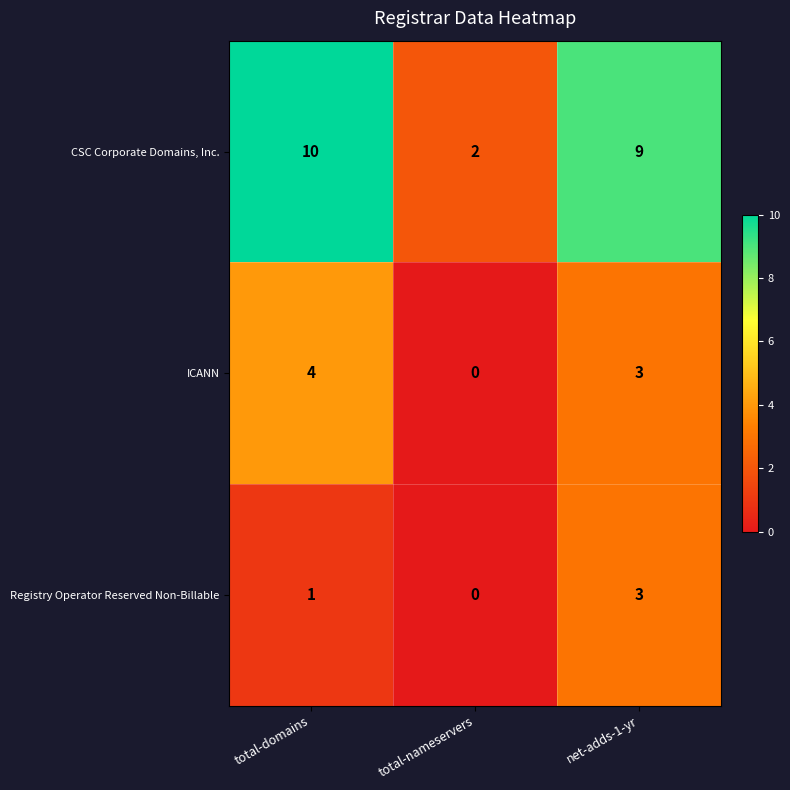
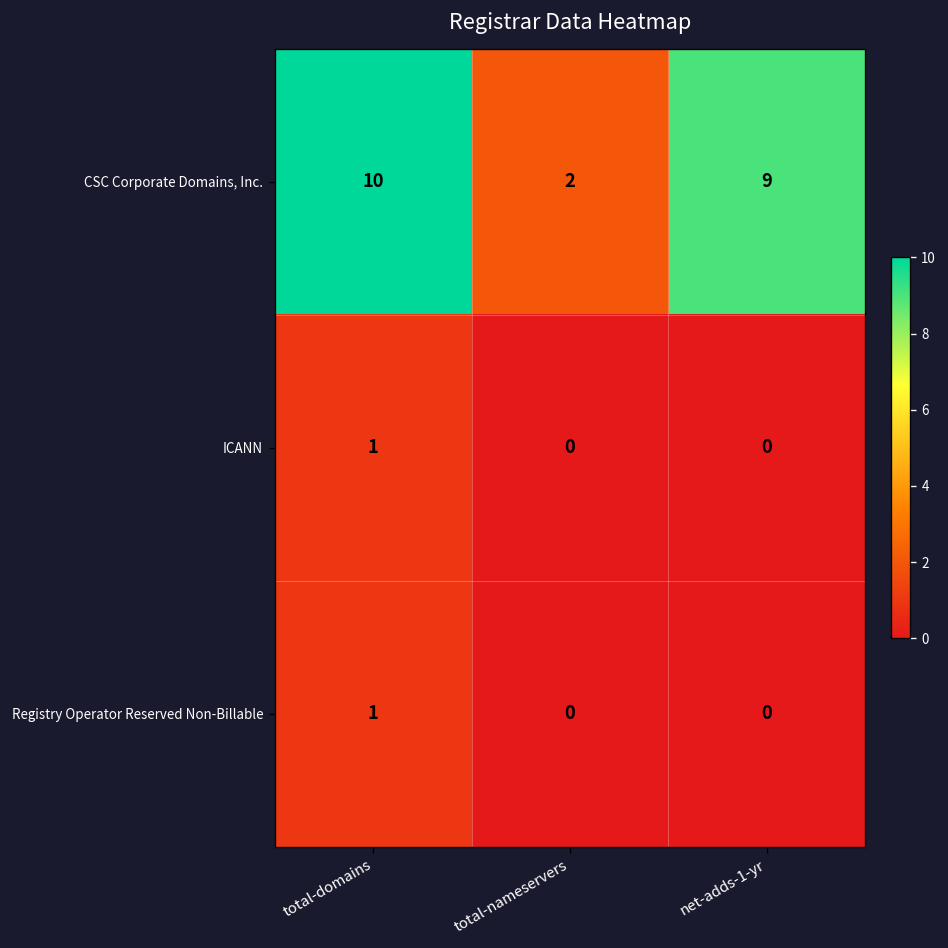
  {
    "CSC Corporate Domains, Inc.": {
      "total-domains": 10,
      "total-nameservers": 2,
      "net-adds-1-yr": 9
    },
    "ICANN": {
-     "total-domains": 4,
+     "total-domains": 1,
      "total-nameservers": 0,
-     "net-adds-1-yr": 3
+     "net-adds-1-yr": 0
    },
    "Registry Operator Reserved Non-Billable": {
      "total-domains": 1,
      "total-nameservers": 0,
-     "net-adds-1-yr": 3
+     "net-adds-1-yr": 0
    }
  }
